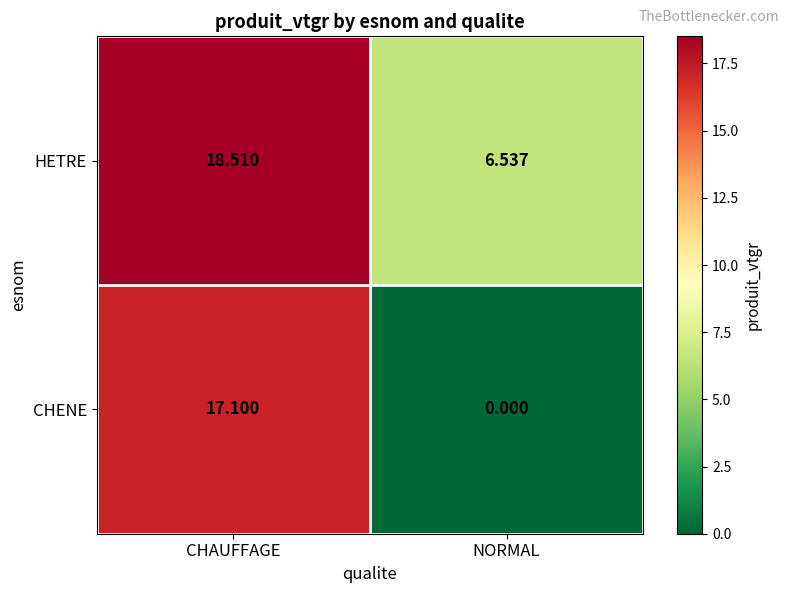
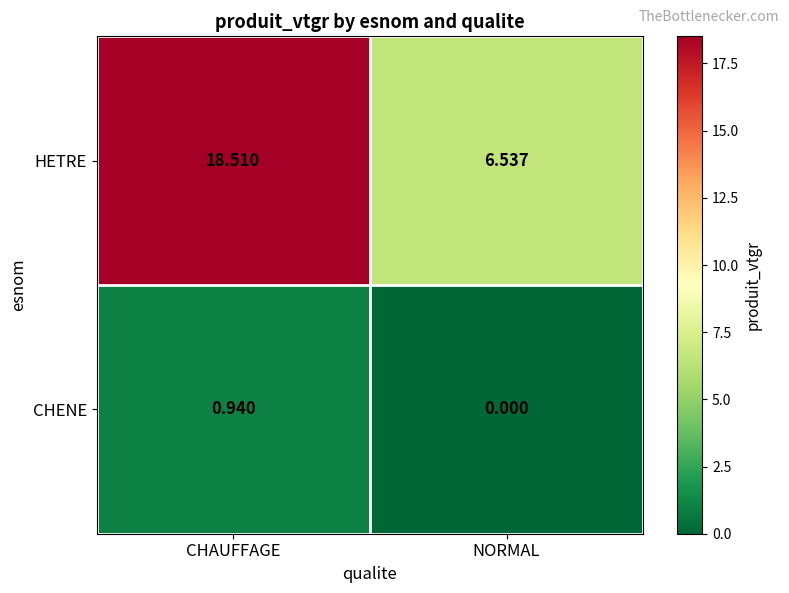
  {
    "HETRE": {
      "CHAUFFAGE": 18.510,
      "NORMAL": 6.537
    },
    "CHENE": {
-     "CHAUFFAGE": 17.100,
+     "CHAUFFAGE": 0.940,
      "NORMAL": 0.000
    }
  }
